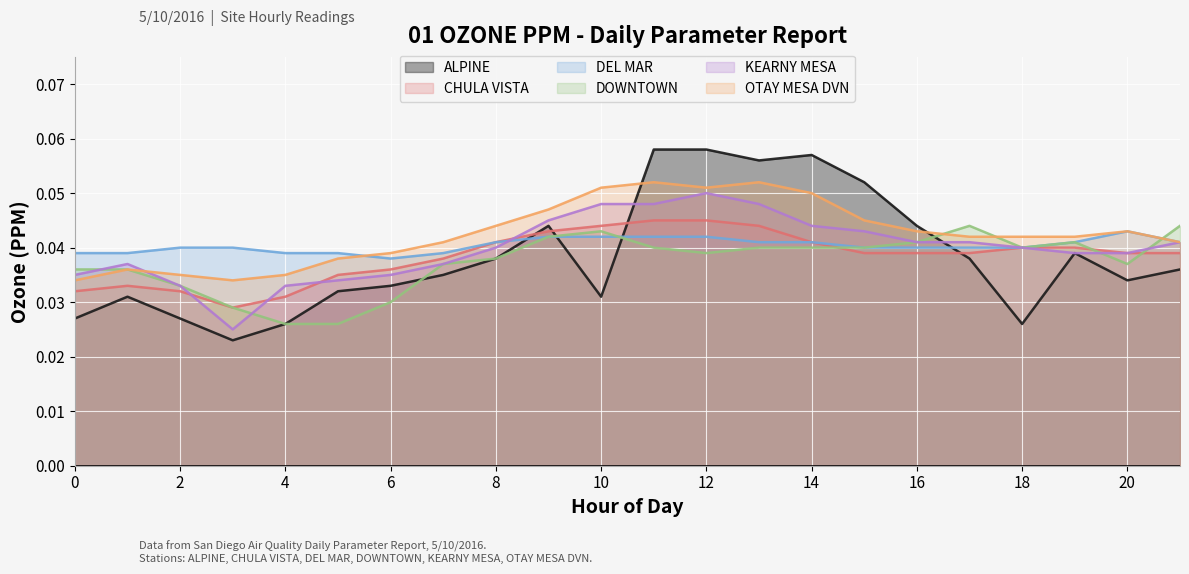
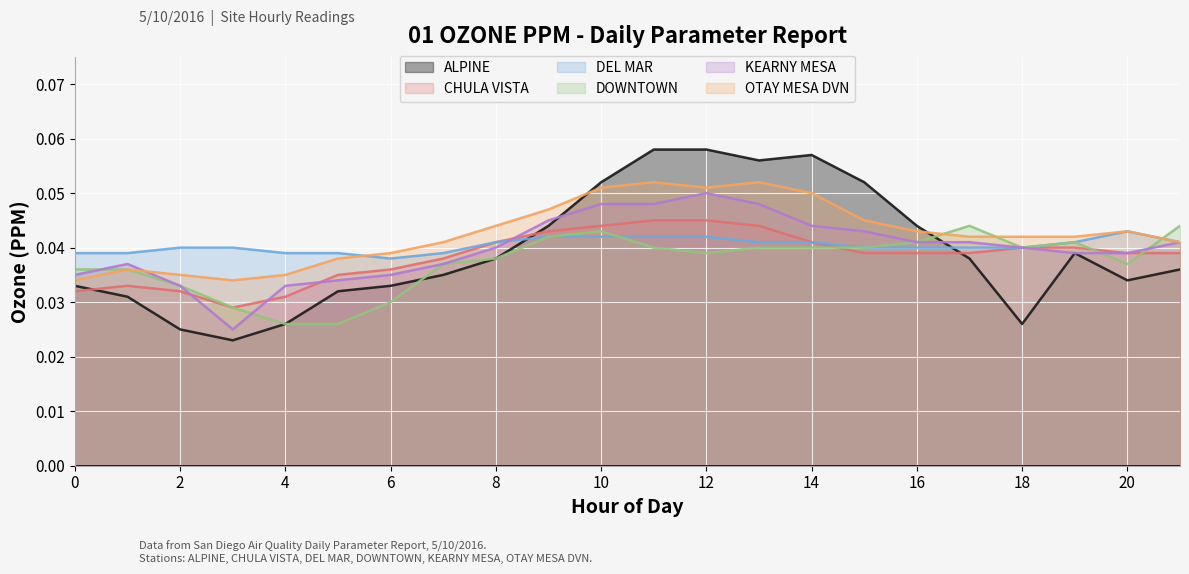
  {
    "ALPINE": {
-     "0": 0.027,
-     "2": 0.027,
+     "0": 0.033,
+     "2": 0.025,
      "6": 0.033,
-     "10": 0.031,
+     "10": 0.052,
      "12": 0.058,
      "14": 0.057,
      "16": 0.044,
      "18": 0.026,
      "20": 0.034
    }
  }
